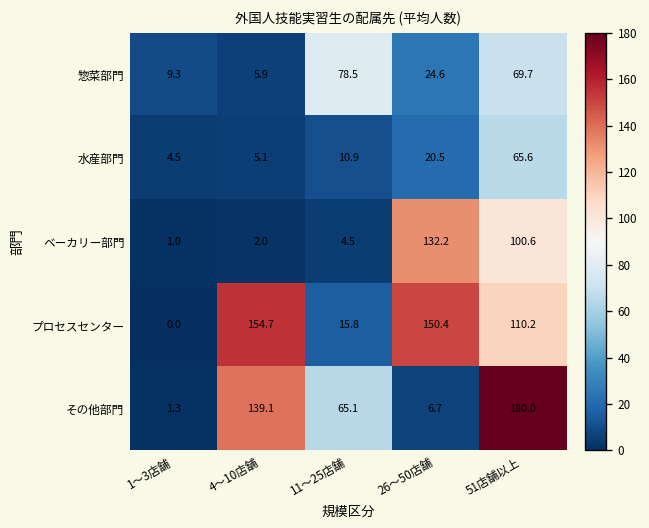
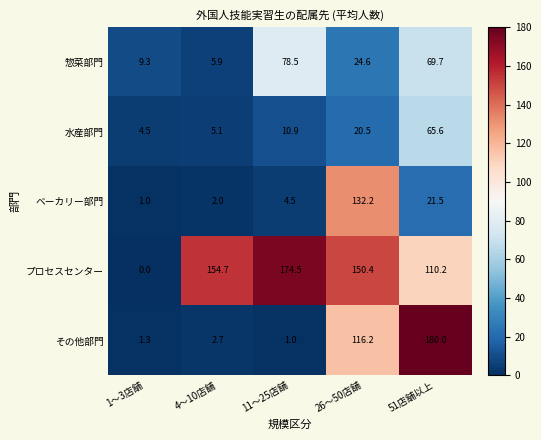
  {
    "惣菜部門": {
      "1〜3店舗": 9.3,
      "4〜10店舗": 5.9,
      "11〜25店舗": 78.5,
      "26〜50店舗": 24.6,
      "51店舗以上": 69.7
    },
    "水産部門": {
      "1〜3店舗": 4.5,
      "4〜10店舗": 5.1,
      "11〜25店舗": 10.9,
      "26〜50店舗": 20.5,
      "51店舗以上": 65.6
    },
    "ベーカリー部門": {
      "1〜3店舗": 1.0,
      "4〜10店舗": 2.0,
      "11〜25店舗": 4.5,
      "26〜50店舗": 132.2,
-     "51店舗以上": 100.6
+     "51店舗以上": 21.5
    },
    "プロセスセンター": {
      "1〜3店舗": 0.0,
      "4〜10店舗": 154.7,
-     "11〜25店舗": 15.8,
+     "11〜25店舗": 174.5,
      "26〜50店舗": 150.4,
      "51店舗以上": 110.2
    },
    "その他部門": {
      "1〜3店舗": 1.3,
-     "4〜10店舗": 139.1,
-     "11〜25店舗": 65.1,
-     "26〜50店舗": 6.7,
+     "4〜10店舗": 2.7,
+     "11〜25店舗": 1.0,
+     "26〜50店舗": 116.2,
      "51店舗以上": 180.0
    }
  }
